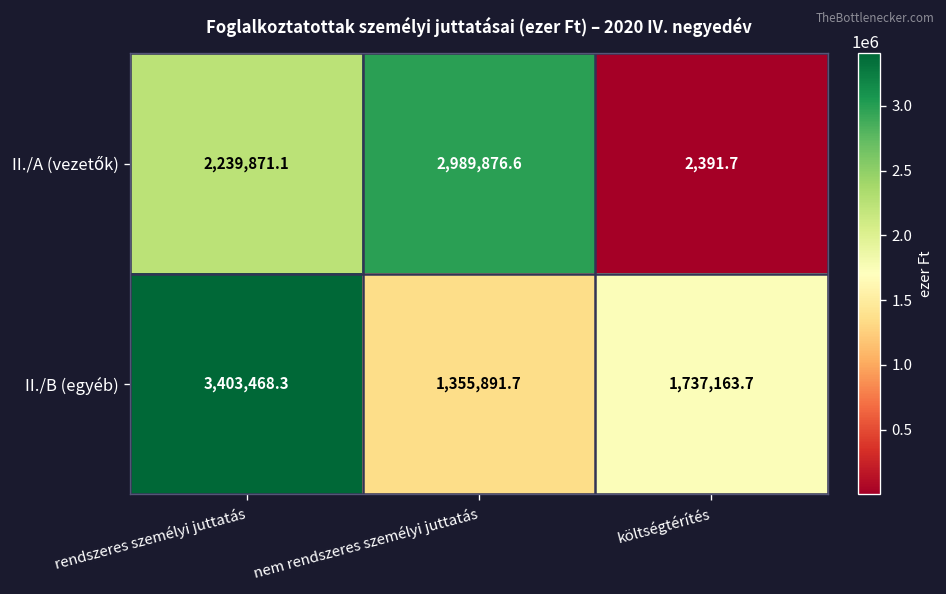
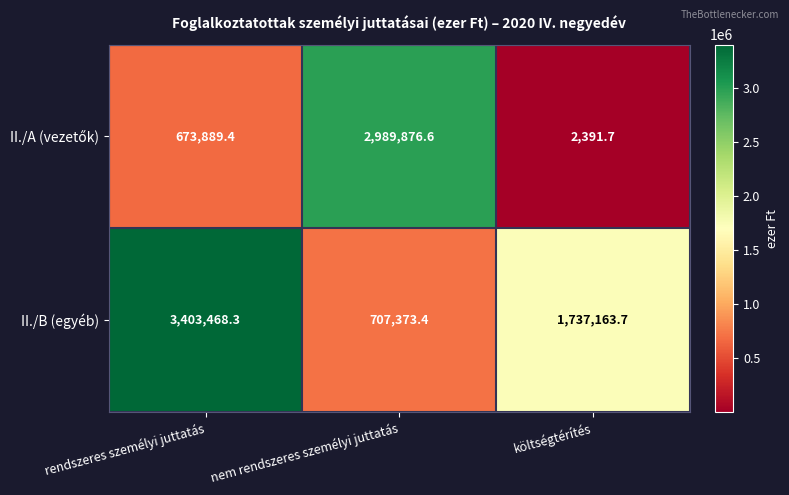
  {
    "II./A (vezetők)": {
-     "rendszeres személyi juttatás": "2,239,871.1",
+     "rendszeres személyi juttatás": "673,889.4",
      "nem rendszeres személyi juttatás": "2,989,876.6",
      "költségtérítés": "2,391.7"
    },
    "II./B (egyéb)": {
      "rendszeres személyi juttatás": "3,403,468.3",
-     "nem rendszeres személyi juttatás": "1,355,891.7",
+     "nem rendszeres személyi juttatás": "707,373.4",
      "költségtérítés": "1,737,163.7"
    }
  }
